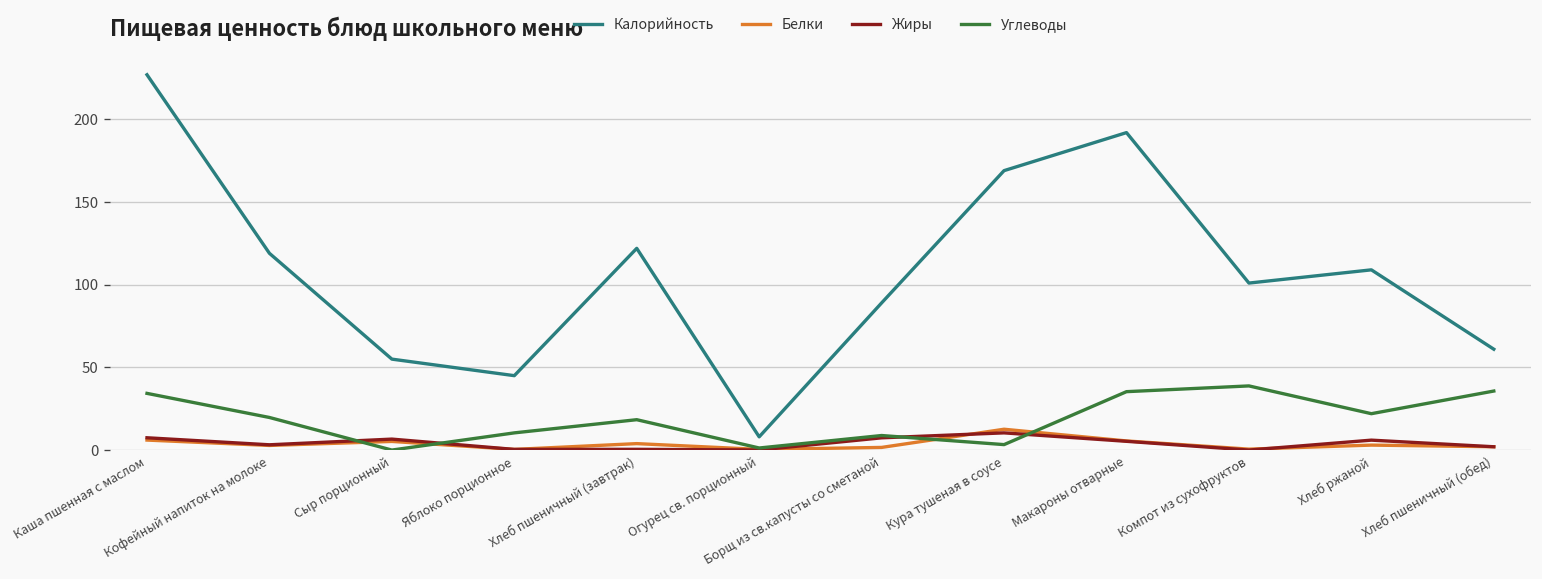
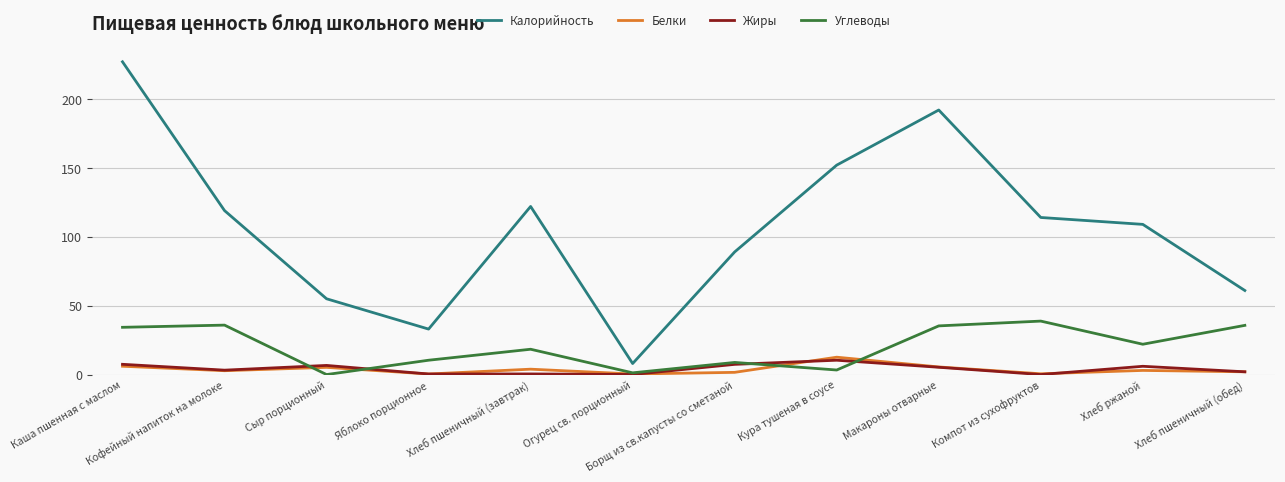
  {
    "Калорийность": {
      "Каша пшенная с маслом": 227,
      "Кофейный напиток на молоке": 119,
      "Сыр порционный": 55,
-     "Яблоко порционное": 45,
+     "Яблоко порционное": 33,
      "Хлеб пшеничный (завтрак)": 122,
      "Огурец св. порционный": 8,
      "Борщ из св.капусты со сметаной": 89,
-     "Кура тушеная в соусе": 169,
+     "Кура тушеная в соусе": 152,
      "Макароны отварные": 192,
-     "Компот из сухофруктов": 101,
+     "Компот из сухофруктов": 114,
      "Хлеб ржаной": 109,
      "Хлеб пшеничный (обед)": 61
    },
    "Белки": {
      "Хлеб пшеничный (завтрак)": 4,
      "Борщ из св.капусты со сметаной": 2,
      "Кура тушеная в соусе": 13,
      "Хлеб ржаной": 3
    },
    "Жиры": {
      "Хлеб пшеничный (завтрак)": 0,
      "Кура тушеная в соусе": 10,
      "Хлеб ржаной": 6
    },
    "Углеводы": {
      "Каша пшенная с маслом": 34,
-     "Кофейный напиток на молоке": 20,
+     "Кофейный напиток на молоке": 36,
      "Сыр порционный": 0,
      "Яблоко порционное": 10,
      "Хлеб пшеничный (завтрак)": 18,
      "Кура тушеная в соусе": 3,
      "Макароны отварные": 35,
      "Компот из сухофруктов": 39,
      "Хлеб ржаной": 22,
      "Хлеб пшеничный (обед)": 36
    }
  }
